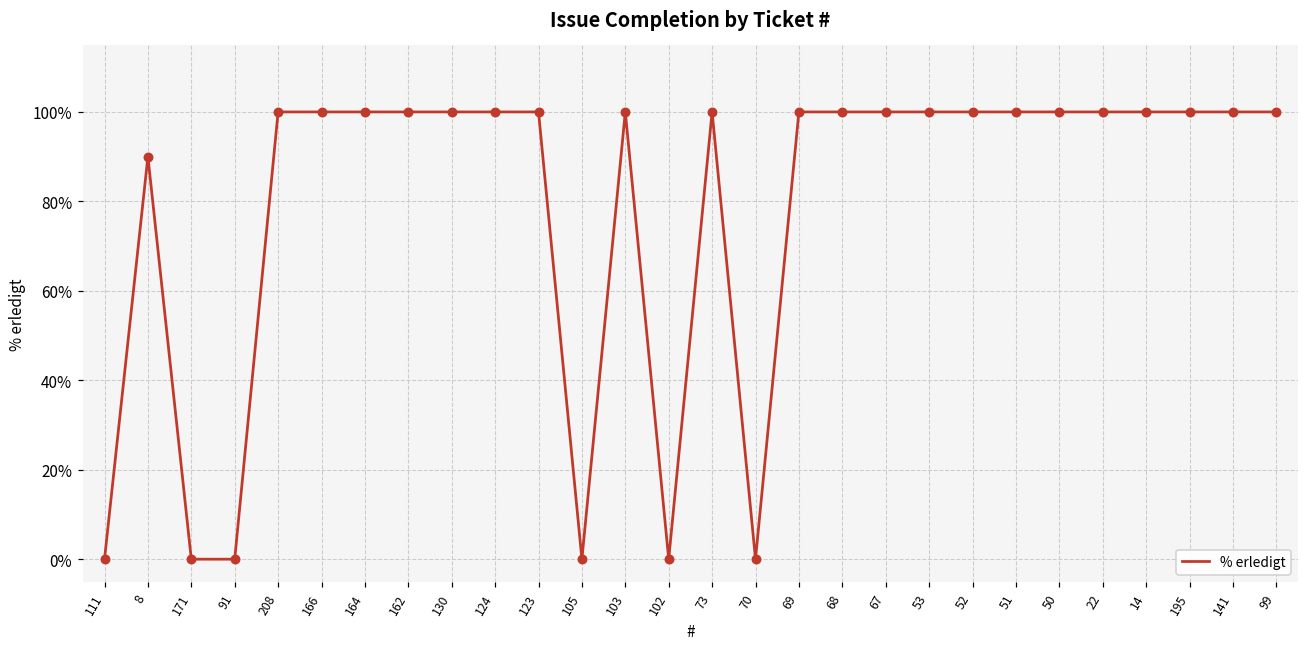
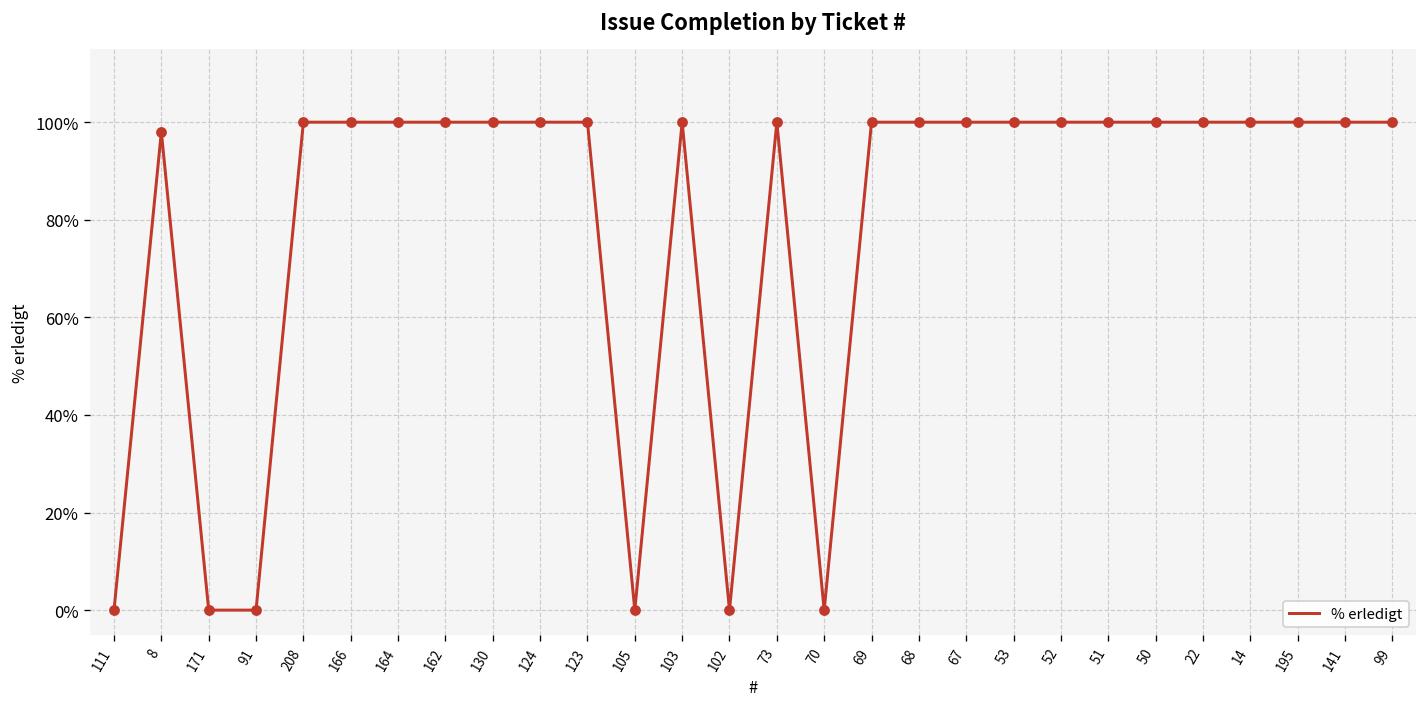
  {
    "111": "0%",
-   "8": "90%",
+   "8": "98%",
    "171": "0%",
    "91": "0%",
    "208": "100%",
    "166": "100%",
    "164": "100%",
    "162": "100%",
    "130": "100%",
    "124": "100%",
    "123": "100%",
    "105": "0%",
    "103": "100%",
    "102": "0%",
    "73": "100%",
    "70": "0%",
    "69": "100%",
    "68": "100%",
    "67": "100%",
    "53": "100%",
    "52": "100%",
    "51": "100%",
    "50": "100%",
    "22": "100%",
    "14": "100%",
    "195": "100%",
    "141": "100%",
    "99": "100%"
  }
